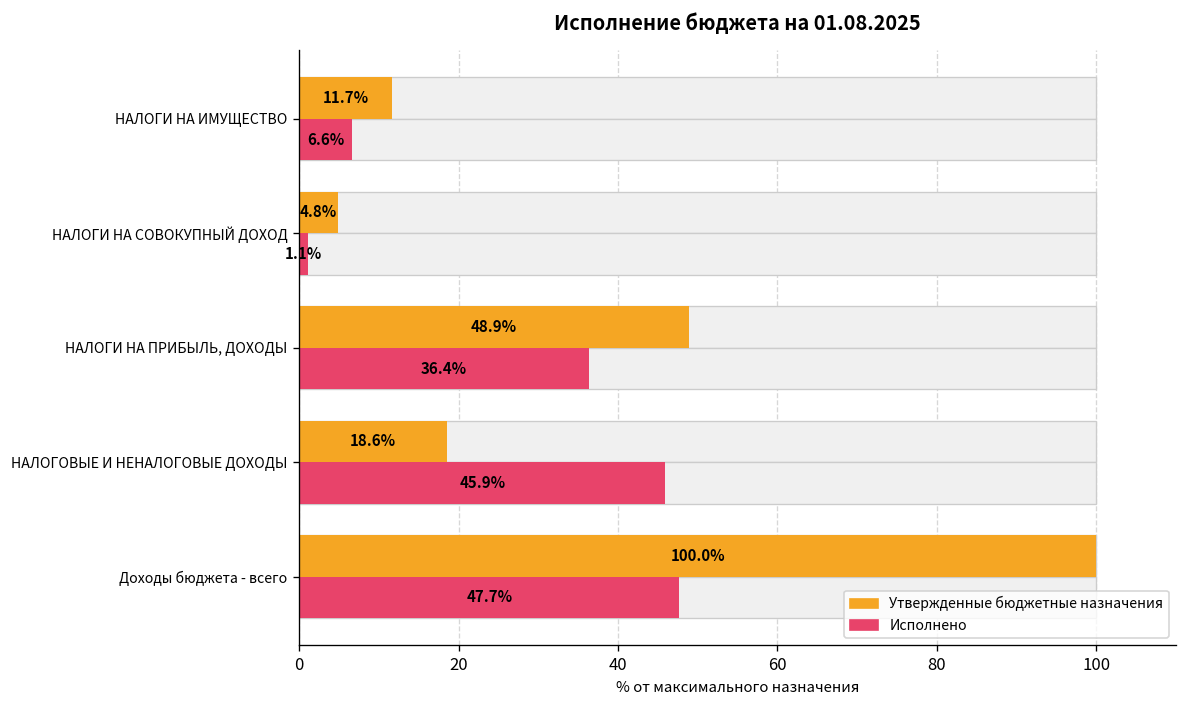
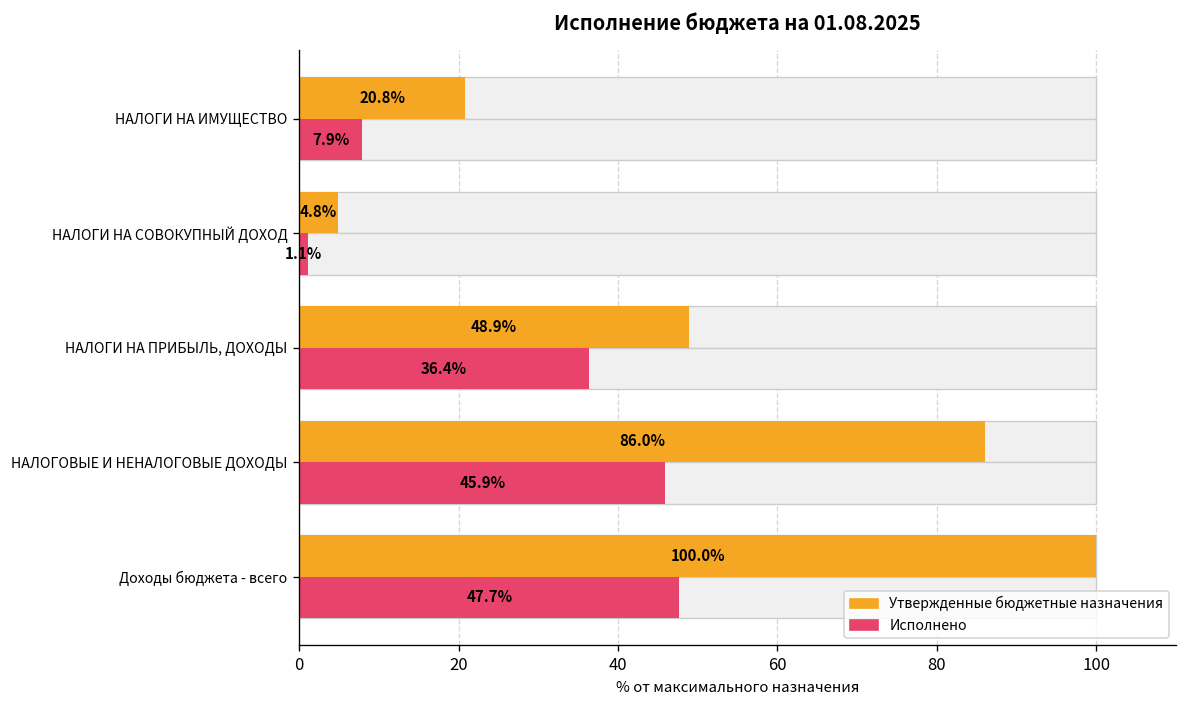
  {
    "Утвержденные бюджетные назначения": {
-     "НАЛОГИ НА ИМУЩЕСТВО": "11.7%",
-     "НАЛОГОВЫЕ И НЕНАЛОГОВЫЕ ДОХОДЫ": "18.6%",
+     "НАЛОГИ НА ИМУЩЕСТВО": "20.8%",
+     "НАЛОГОВЫЕ И НЕНАЛОГОВЫЕ ДОХОДЫ": "86.0%",
      "Доходы бюджета - всего": "100.0%"
    },
    "Исполнено": {
-     "НАЛОГИ НА ИМУЩЕСТВО": "6.6%"
+     "НАЛОГИ НА ИМУЩЕСТВО": "7.9%"
    }
  }
